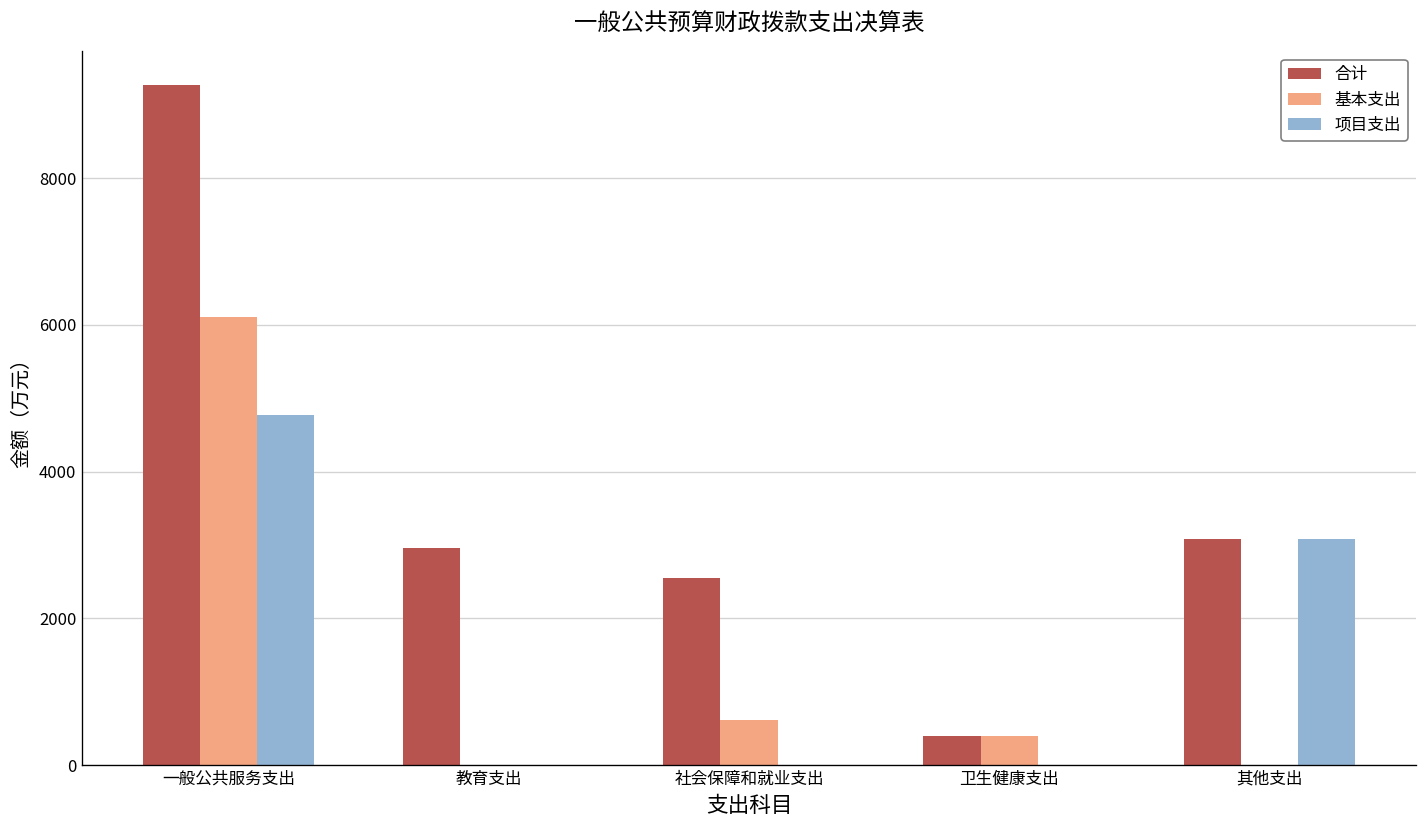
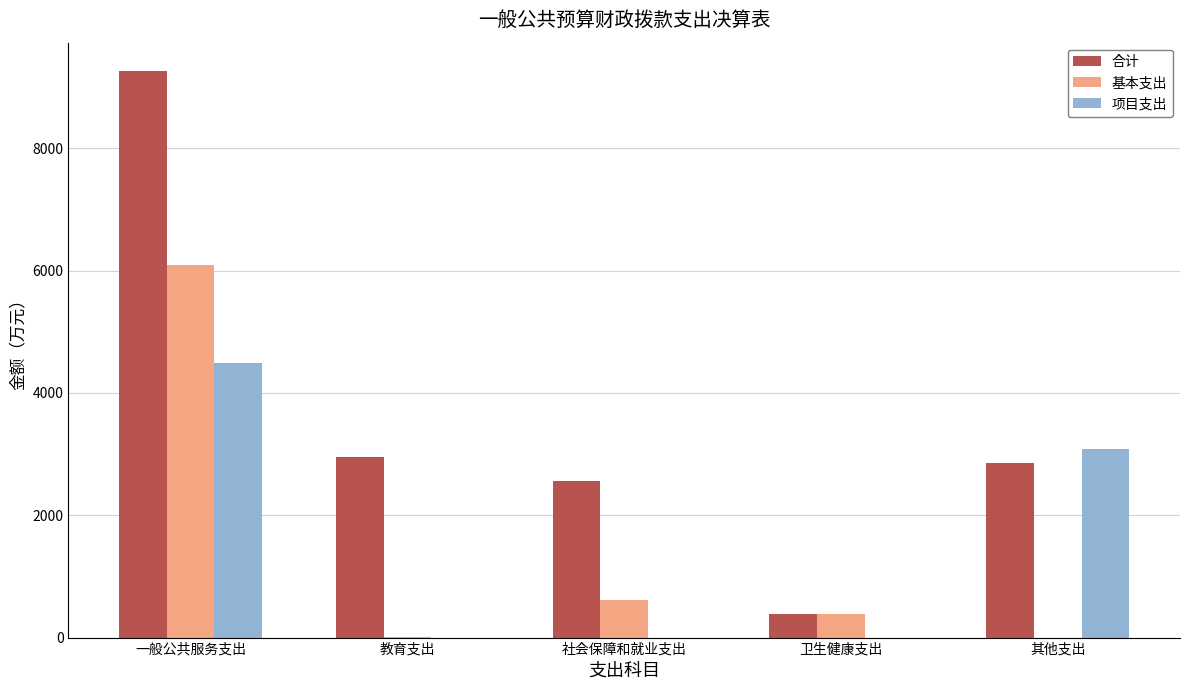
  {
    "合计": {
      "一般公共服务支出": 9300,
      "教育支出": 3000,
      "社会保障和就业支出": 2600,
      "卫生健康支出": 400,
-     "其他支出": 3100
+     "其他支出": 2800
    },
    "基本支出": {
      "一般公共服务支出": 6100,
      "社会保障和就业支出": 600,
      "卫生健康支出": 400,
      "其他支出": 0
    },
    "项目支出": {
-     "一般公共服务支出": 4800,
+     "一般公共服务支出": 4500,
      "教育支出": 0,
      "社会保障和就业支出": 0,
      "卫生健康支出": 0,
      "其他支出": 3100
    }
  }
